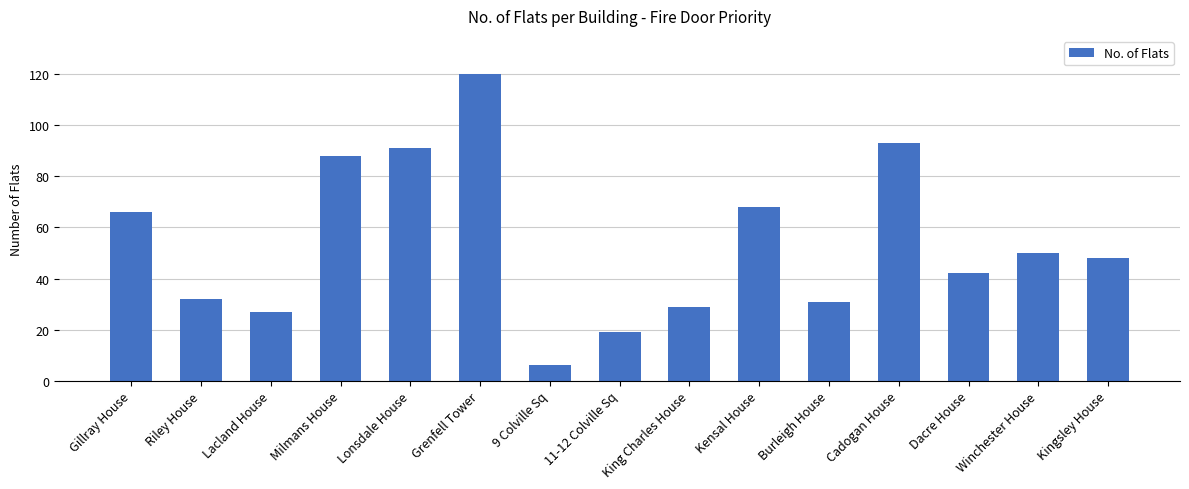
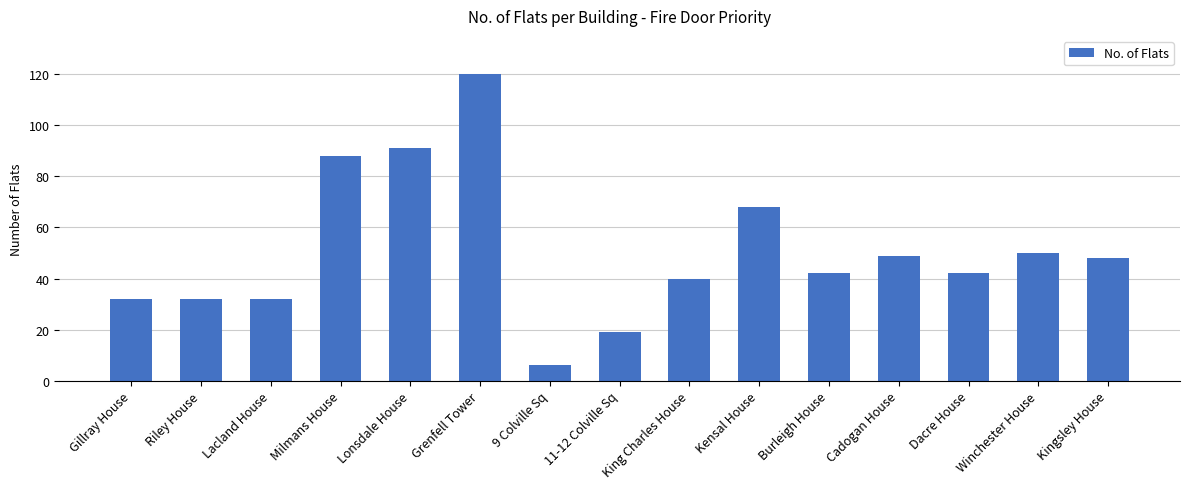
  {
-   "Gillray House": 66,
+   "Gillray House": 32,
    "Riley House": 32,
-   "Lacland House": 27,
+   "Lacland House": 32,
    "Milmans House": 88,
    "Lonsdale House": 91,
    "Grenfell Tower": 120,
    "9 Colville Sq": 6,
    "11-12 Colville Sq": 19,
-   "King Charles House": 29,
+   "King Charles House": 40,
    "Kensal House": 68,
-   "Burleigh House": 31,
-   "Cadogan House": 93,
+   "Burleigh House": 42,
+   "Cadogan House": 49,
    "Dacre House": 42,
    "Winchester House": 50,
    "Kingsley House": 48
  }
